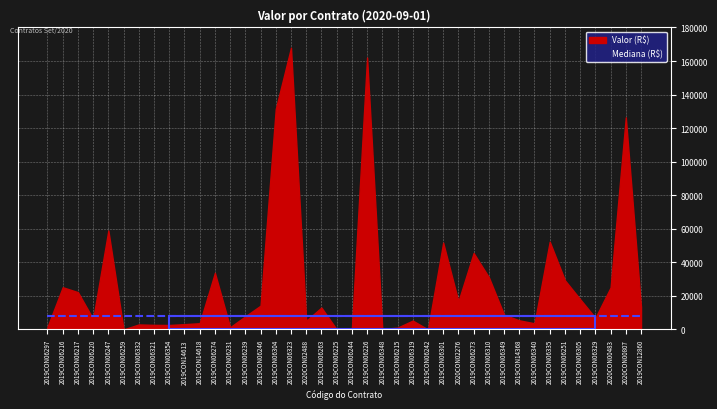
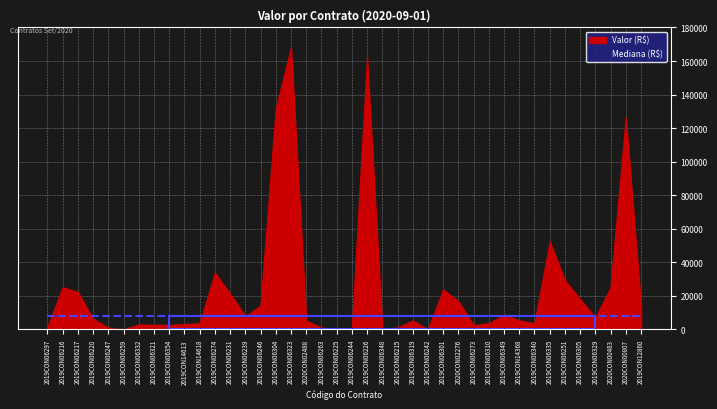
  {
    "Valor (R$)": {
      "2019CON06297": 1000,
      "2019CON06216": 25000,
      "2019CON06217": 22000,
      "2019CON06220": 6000,
-     "2019CON06247": 59000,
+     "2019CON06247": 1000,
      "2019CON06259": 0,
      "2019CON06332": 3000,
      "2019CON06321": 3000,
      "2019CON06354": 3000,
      "2019CON14613": 3000,
      "2019CON14618": 4000,
      "2019CON06274": 34000,
-     "2019CON06231": 1000,
+     "2019CON06231": 21000,
      "2019CON06246": 14000,
      "2019CON06304": 131000,
      "2019CON06323": 168000,
      "2020CON02488": 5000,
-     "2019CON06263": 13000,
+     "2019CON06263": 1000,
      "2019CON06225": 0,
      "2019CON06226": 162000,
      "2019CON06319": 5000,
      "2019CON06242": 0,
-     "2019CON06301": 52000,
+     "2019CON06301": 24000,
      "2020CON02276": 17000,
-     "2019CON06273": 46000,
-     "2019CON06310": 31000,
+     "2019CON06273": 3000,
+     "2019CON06310": 4000,
      "2019CON14368": 5000,
      "2019CON06340": 4000,
      "2019CON06335": 52000,
      "2019CON06251": 29000,
      "2019CON06305": 18000,
      "2020CON00483": 25000,
      "2020CON00807": 126000,
      "2019CON12860": 14000
    },
    "Mediana (R$)": {
      "2019CON06297": 8000,
      "2019CON06216": 8000,
      "2019CON06217": 8000,
      "2019CON06220": 8000,
      "2019CON06247": 8000,
      "2019CON06259": 8000,
      "2019CON06332": 8000,
      "2019CON06321": 8000,
      "2019CON06354": 8000,
      "2019CON14613": 8000,
      "2019CON14618": 8000,
      "2019CON06274": 8000,
      "2019CON06231": 8000,
      "2019CON06246": 8000,
      "2019CON06304": 8000,
      "2019CON06323": 8000,
      "2020CON02488": 8000,
      "2019CON06263": 8000,
      "2019CON06225": 8000,
      "2019CON06244": 8000,
      "2019CON06226": 8000,
      "2019CON06348": 8000,
      "2019CON06215": 8000,
      "2019CON06319": 8000,
      "2019CON06242": 8000,
      "2019CON06301": 8000,
      "2020CON02276": 8000,
      "2019CON06273": 8000,
      "2019CON06310": 8000,
      "2019CON14368": 8000,
      "2019CON06340": 8000,
      "2019CON06335": 8000,
      "2019CON06251": 8000,
      "2019CON06305": 8000,
      "2020CON00483": 8000,
      "2020CON00807": 8000,
      "2019CON12860": 8000
    }
  }
